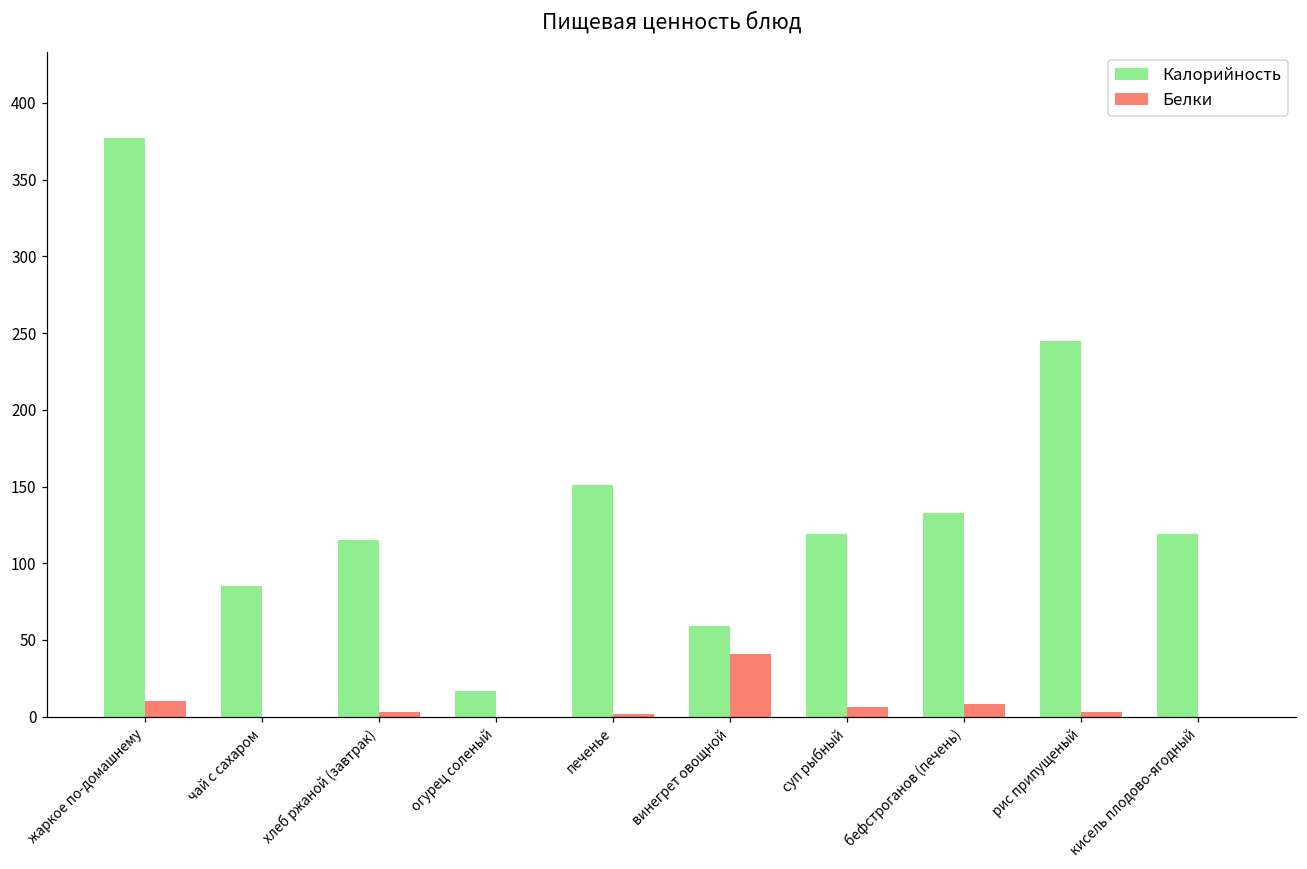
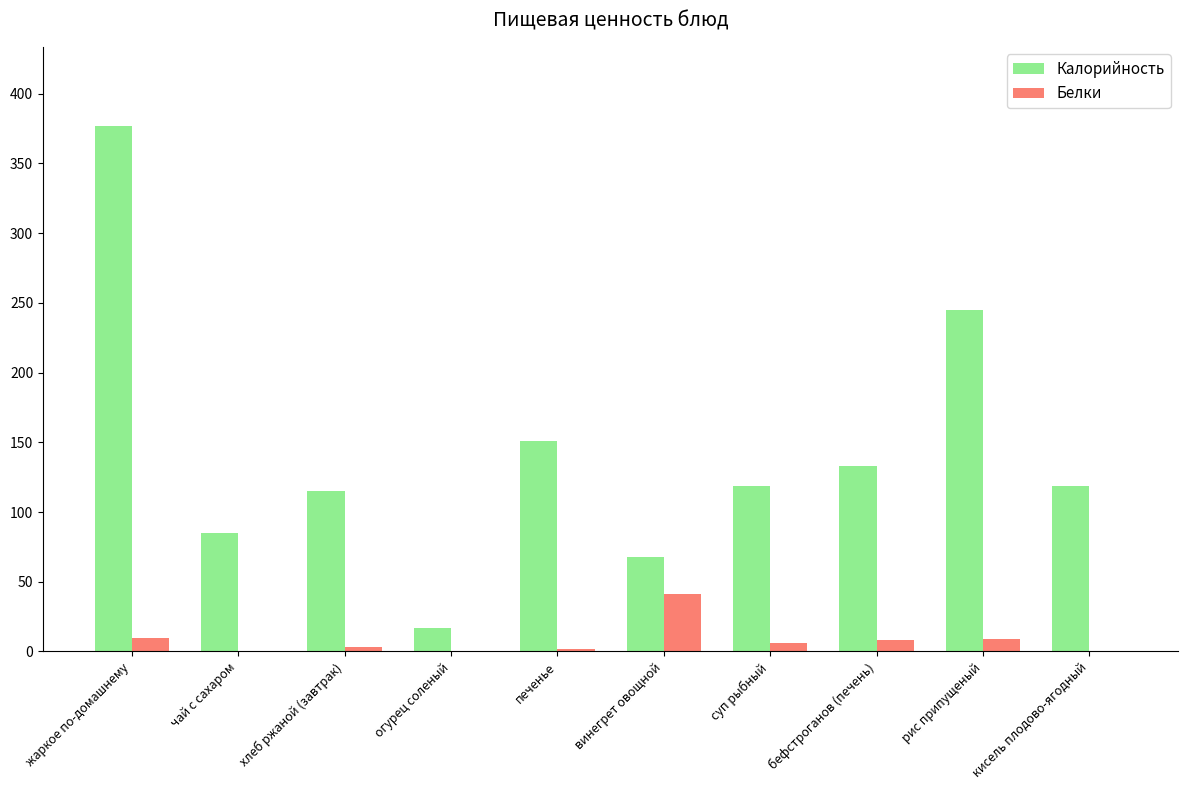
  {
    "Калорийность": {
      "жаркое по-домашнему": 377,
      "чай с сахаром": 85,
      "хлеб ржаной (завтрак)": 115,
      "огурец соленый": 17,
      "печенье": 151,
-     "винегрет овощной": 59,
+     "винегрет овощной": 68,
      "суп рыбный": 119,
      "бефстроганов (печень)": 133,
      "рис припущеный": 245,
      "кисель плодово-ягодный": 119
    },
    "Белки": {
      "жаркое по-домашнему": 10,
      "чай с сахаром": 0,
      "хлеб ржаной (завтрак)": 3,
      "огурец соленый": 0,
      "печенье": 2,
      "винегрет овощной": 41,
      "суп рыбный": 6,
      "бефстроганов (печень)": 8,
-     "рис припущеный": 3,
+     "рис припущеный": 9,
      "кисель плодово-ягодный": 0
    }
  }
